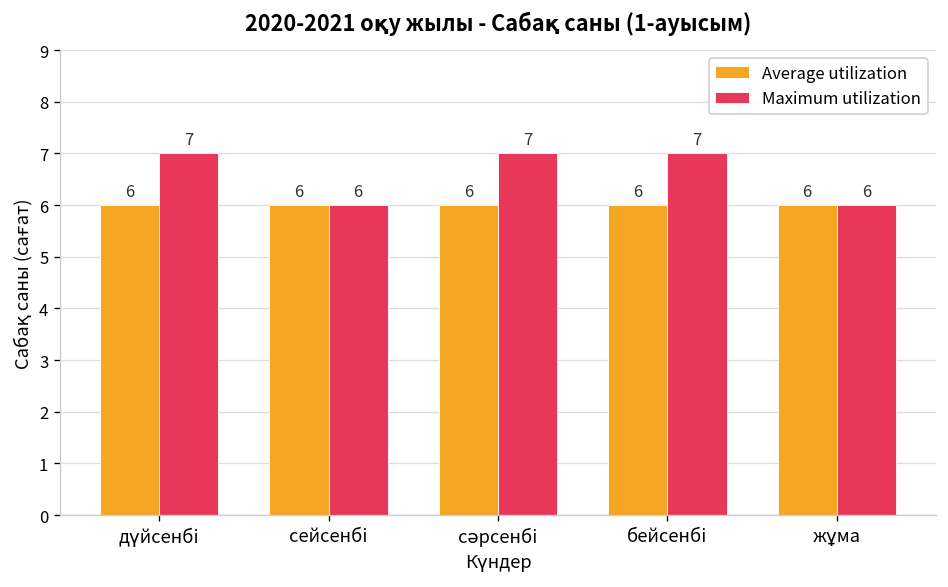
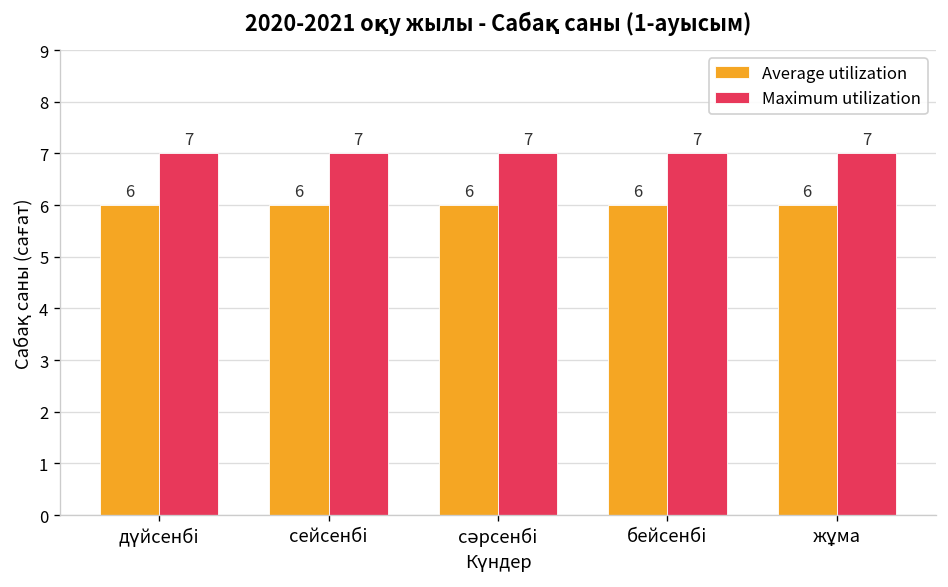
  {
    "Average utilization": {
      "дүйсенбі": 6,
      "сейсенбі": 6,
      "сәрсенбі": 6,
      "бейсенбі": 6,
      "жұма": 6
    },
    "Maximum utilization": {
      "дүйсенбі": 7,
-     "сейсенбі": 6,
+     "сейсенбі": 7,
      "сәрсенбі": 7,
      "бейсенбі": 7,
-     "жұма": 6
+     "жұма": 7
    }
  }
